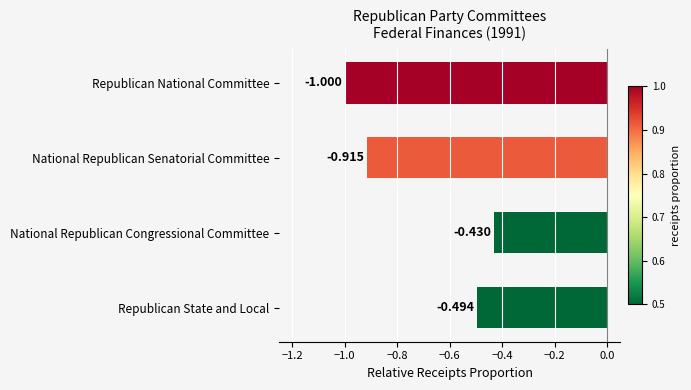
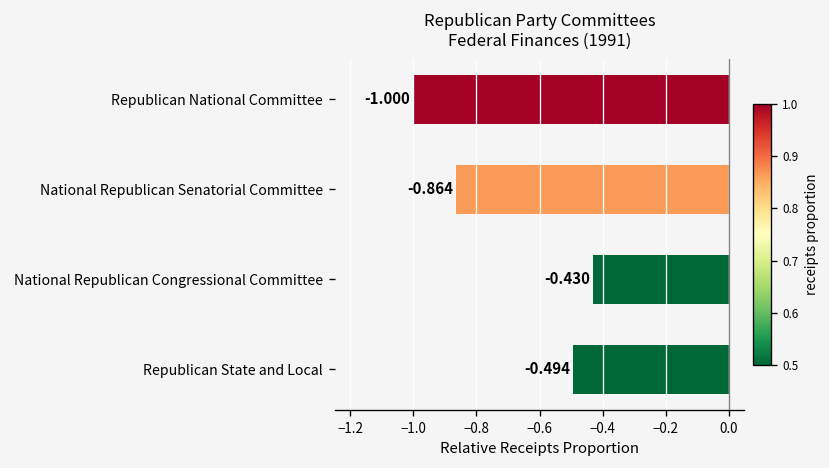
  {
    "Republican National Committee": -1.000,
-   "National Republican Senatorial Committee": -0.915,
+   "National Republican Senatorial Committee": -0.864,
    "National Republican Congressional Committee": -0.430,
    "Republican State and Local": -0.494
  }
